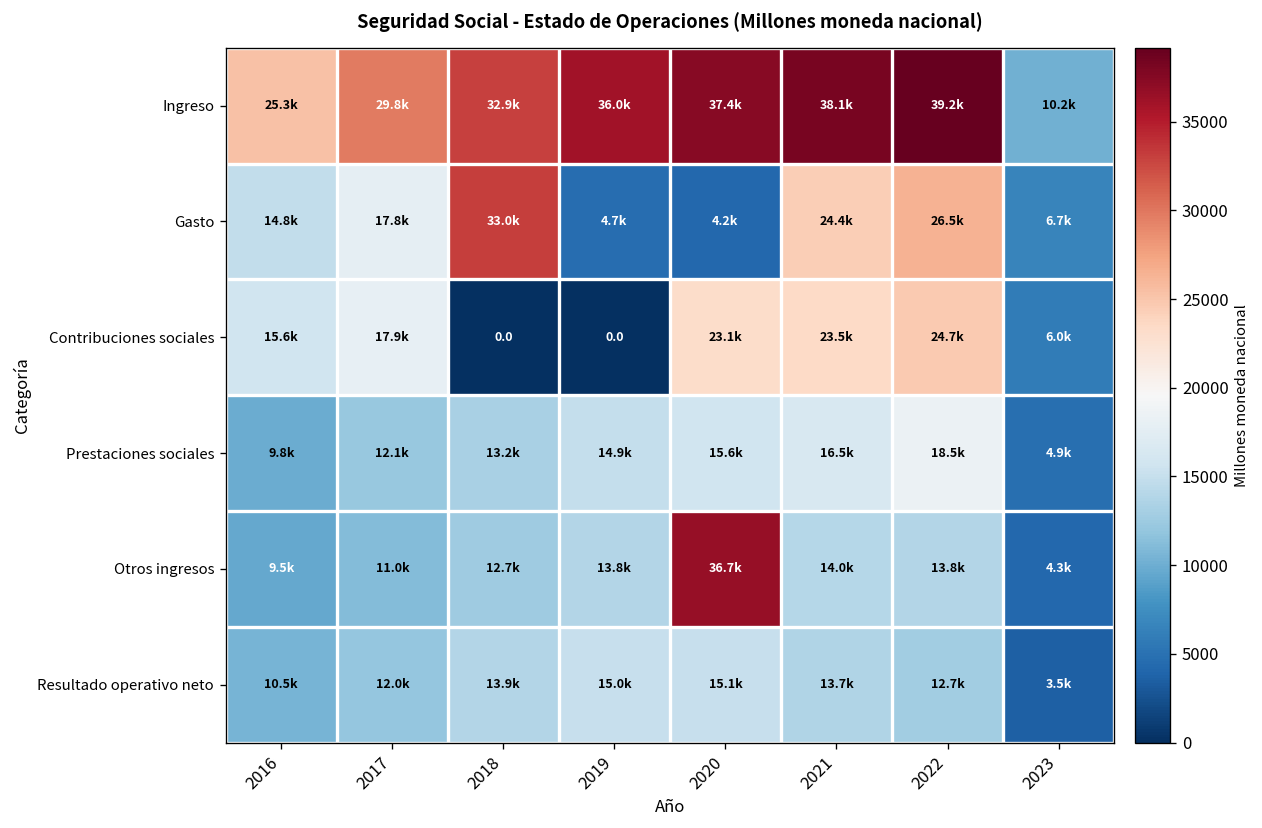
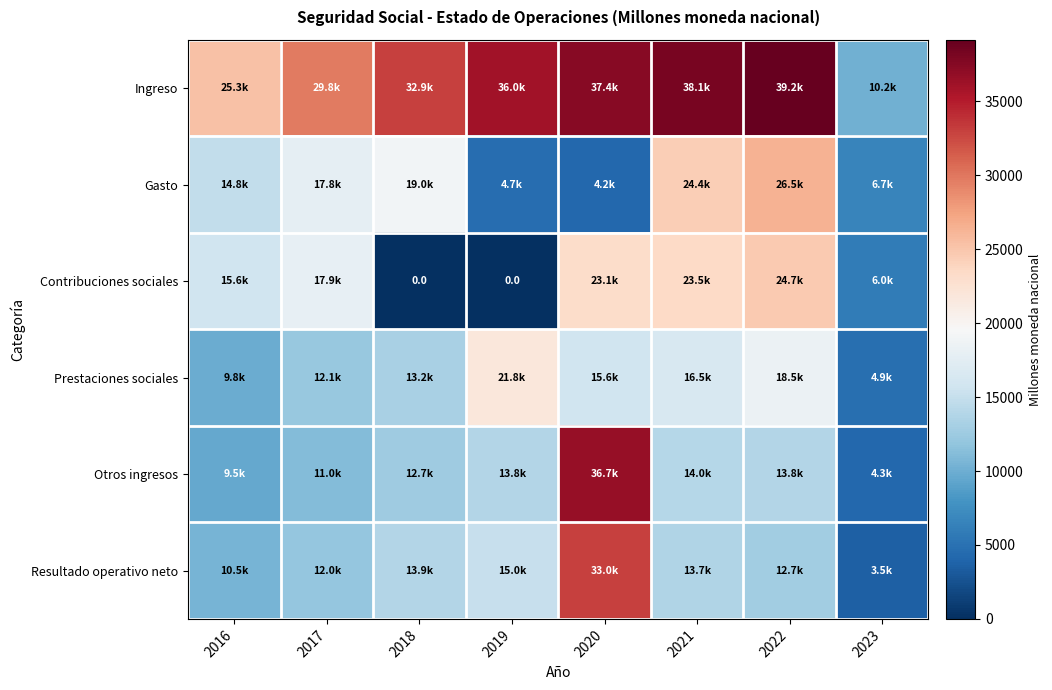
  {
    "Ingreso": {
      "2016": "25.3k",
      "2017": "29.8k",
      "2018": "32.9k",
      "2019": "36.0k",
      "2020": "37.4k",
      "2021": "38.1k",
      "2022": "39.2k",
      "2023": "10.2k"
    },
    "Gasto": {
      "2016": "14.8k",
      "2017": "17.8k",
-     "2018": "33.0k",
+     "2018": "19.0k",
      "2019": "4.7k",
      "2020": "4.2k",
      "2021": "24.4k",
      "2022": "26.5k",
      "2023": "6.7k"
    },
    "Contribuciones sociales": {
      "2016": "15.6k",
      "2017": "17.9k",
      "2018": "0.0",
      "2019": "0.0",
      "2020": "23.1k",
      "2021": "23.5k",
      "2022": "24.7k",
      "2023": "6.0k"
    },
    "Prestaciones sociales": {
      "2016": "9.8k",
      "2017": "12.1k",
      "2018": "13.2k",
-     "2019": "14.9k",
+     "2019": "21.8k",
      "2020": "15.6k",
      "2021": "16.5k",
      "2022": "18.5k",
      "2023": "4.9k"
    },
    "Otros ingresos": {
      "2016": "9.5k",
      "2017": "11.0k",
      "2018": "12.7k",
      "2019": "13.8k",
      "2020": "36.7k",
      "2021": "14.0k",
      "2022": "13.8k",
      "2023": "4.3k"
    },
    "Resultado operativo neto": {
      "2016": "10.5k",
      "2017": "12.0k",
      "2018": "13.9k",
      "2019": "15.0k",
-     "2020": "15.1k",
+     "2020": "33.0k",
      "2021": "13.7k",
      "2022": "12.7k",
      "2023": "3.5k"
    }
  }
